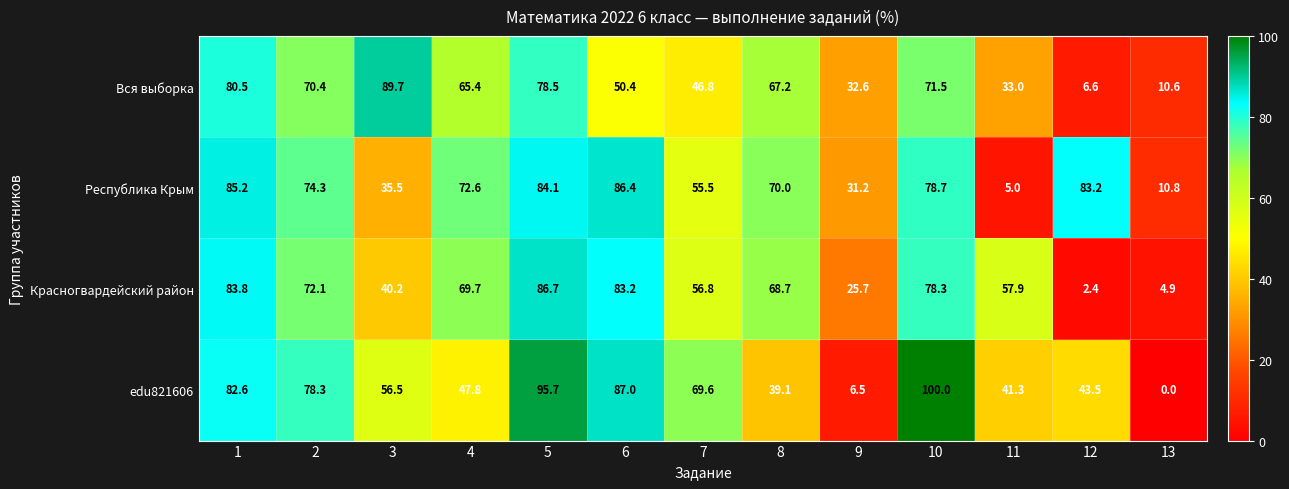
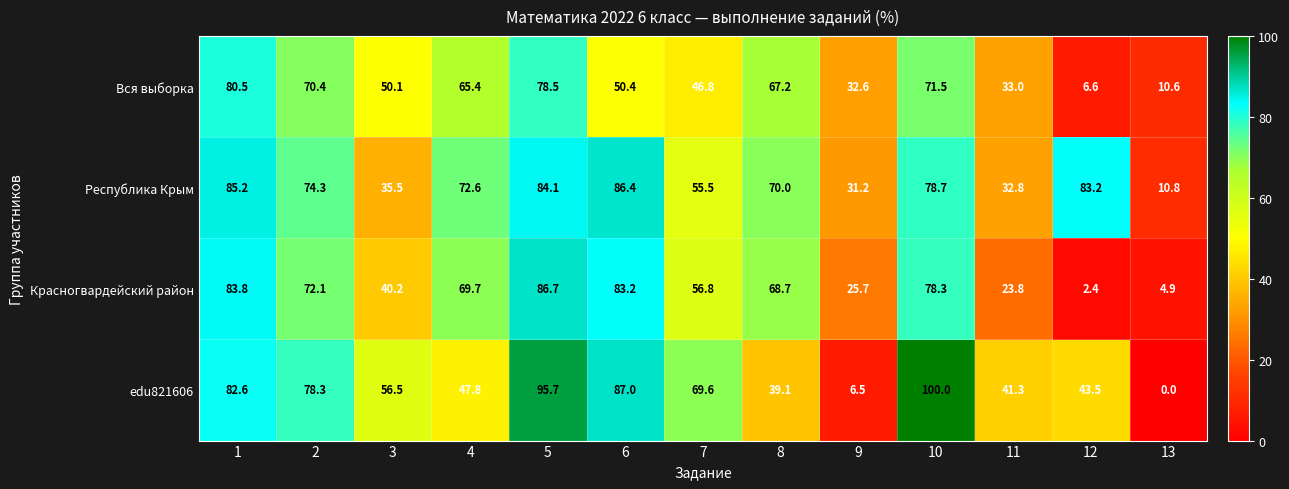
  {
    "Вся выборка": {
      "1": 80.5,
      "2": 70.4,
-     "3": 89.7,
+     "3": 50.1,
      "4": 65.4,
      "5": 78.5,
      "6": 50.4,
      "7": 46.8,
      "8": 67.2,
      "9": 32.6,
      "10": 71.5,
      "11": 33.0,
      "12": 6.6,
      "13": 10.6
    },
    "Республика Крым": {
      "1": 85.2,
      "2": 74.3,
      "3": 35.5,
      "4": 72.6,
      "5": 84.1,
      "6": 86.4,
      "7": 55.5,
      "8": 70.0,
      "9": 31.2,
      "10": 78.7,
-     "11": 5.0,
+     "11": 32.8,
      "12": 83.2,
      "13": 10.8
    },
    "Красногвардейский район": {
      "1": 83.8,
      "2": 72.1,
      "3": 40.2,
      "4": 69.7,
      "5": 86.7,
      "6": 83.2,
      "7": 56.8,
      "8": 68.7,
      "9": 25.7,
      "10": 78.3,
-     "11": 57.9,
+     "11": 23.8,
      "12": 2.4,
      "13": 4.9
    },
    "edu821606": {
      "1": 82.6,
      "2": 78.3,
      "3": 56.5,
      "4": 47.8,
      "5": 95.7,
      "6": 87.0,
      "7": 69.6,
      "8": 39.1,
      "9": 6.5,
      "10": 100.0,
      "11": 41.3,
      "12": 43.5,
      "13": 0.0
    }
  }
